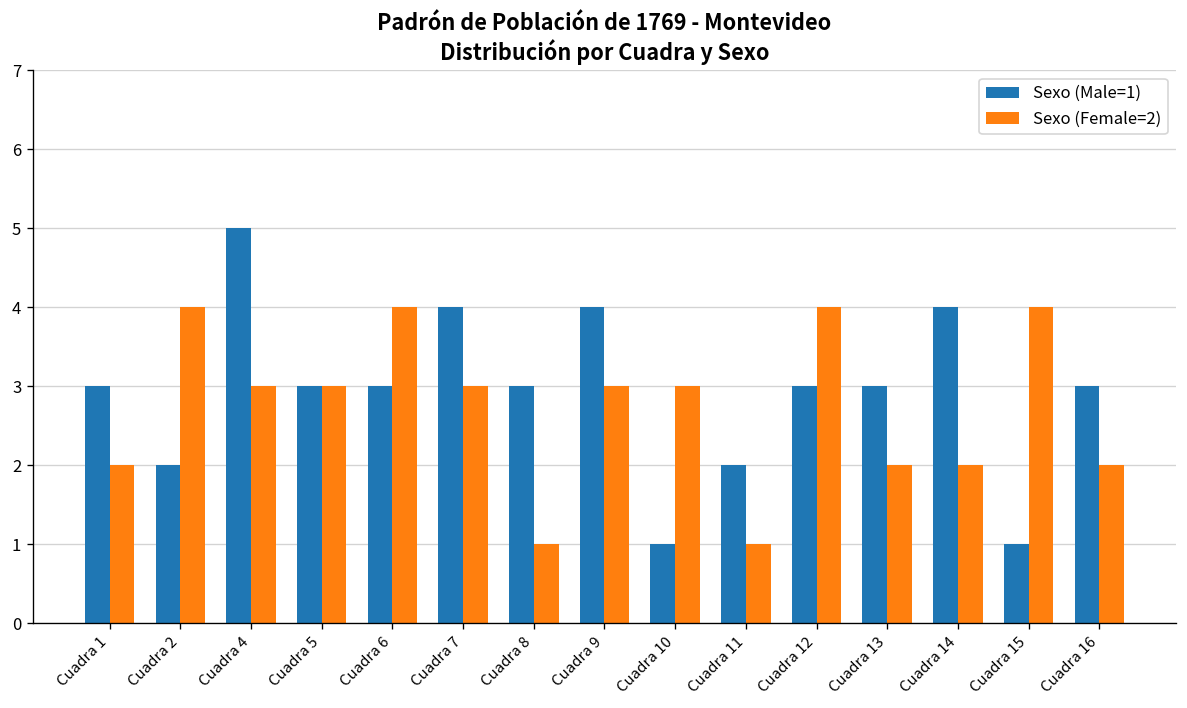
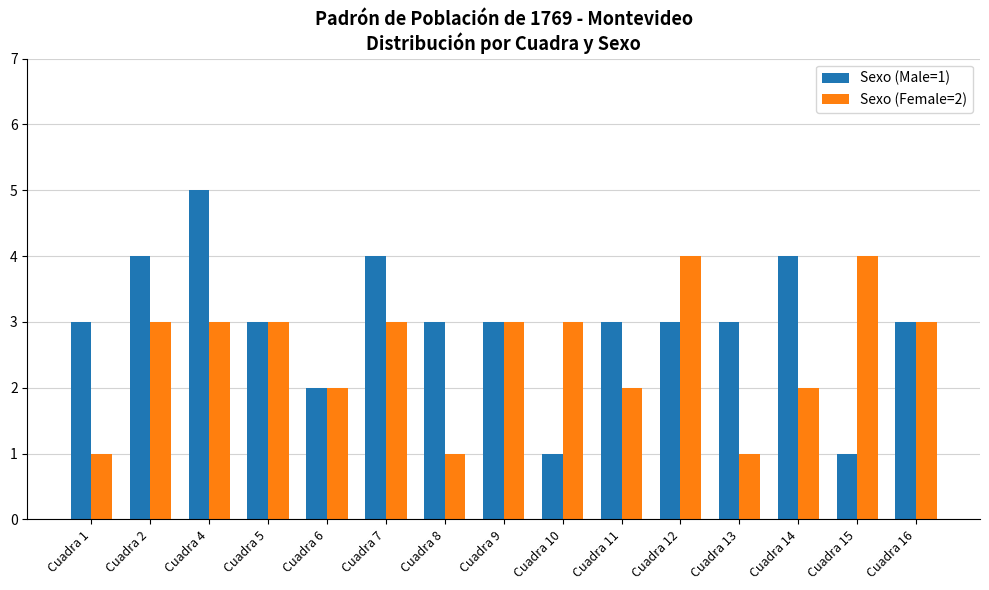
  {
    "Sexo (Male=1)": {
      "Cuadra 1": 3,
-     "Cuadra 2": 2,
+     "Cuadra 2": 4,
      "Cuadra 4": 5,
      "Cuadra 5": 3,
-     "Cuadra 6": 3,
+     "Cuadra 6": 2,
      "Cuadra 7": 4,
      "Cuadra 8": 3,
-     "Cuadra 9": 4,
+     "Cuadra 9": 3,
      "Cuadra 10": 1,
-     "Cuadra 11": 2,
+     "Cuadra 11": 3,
      "Cuadra 12": 3,
      "Cuadra 13": 3,
      "Cuadra 14": 4,
      "Cuadra 15": 1,
      "Cuadra 16": 3
    },
    "Sexo (Female=2)": {
-     "Cuadra 1": 2,
-     "Cuadra 2": 4,
+     "Cuadra 1": 1,
+     "Cuadra 2": 3,
      "Cuadra 4": 3,
      "Cuadra 5": 3,
-     "Cuadra 6": 4,
+     "Cuadra 6": 2,
      "Cuadra 7": 3,
      "Cuadra 8": 1,
      "Cuadra 9": 3,
      "Cuadra 10": 3,
-     "Cuadra 11": 1,
+     "Cuadra 11": 2,
      "Cuadra 12": 4,
-     "Cuadra 13": 2,
+     "Cuadra 13": 1,
      "Cuadra 14": 2,
      "Cuadra 15": 4,
-     "Cuadra 16": 2
+     "Cuadra 16": 3
    }
  }
